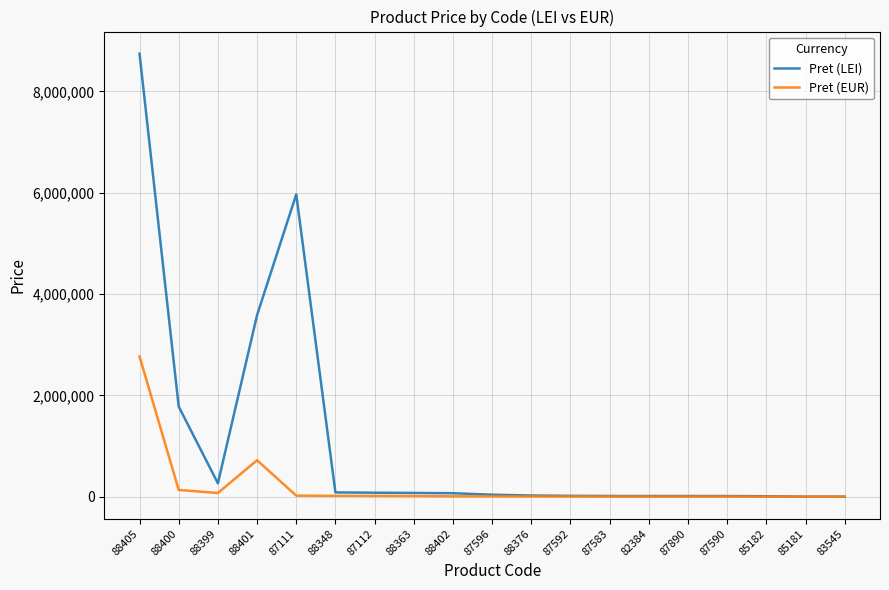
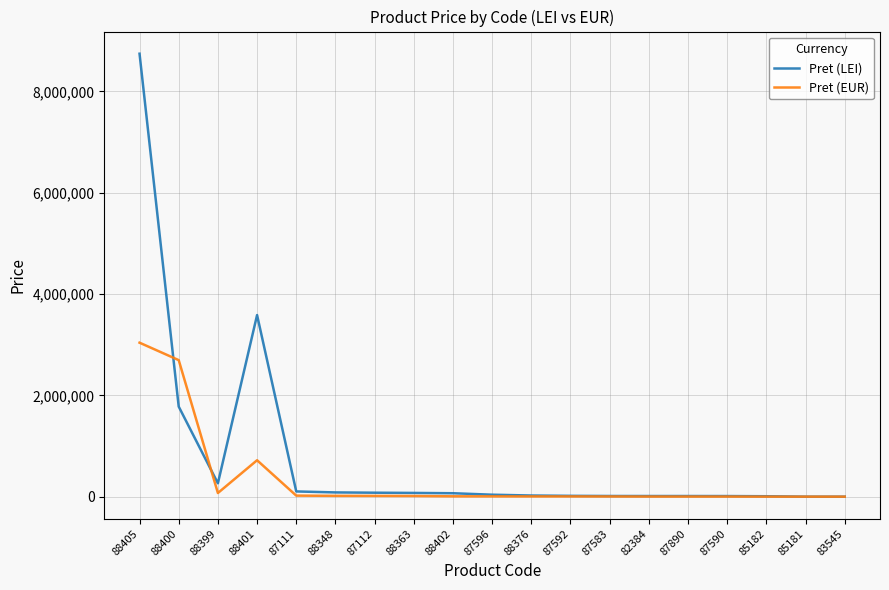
  {
    "Pret (LEI)": {
      "88405": "8,700,000",
      "88400": "1,800,000",
      "88399": "300,000",
      "88401": "3,600,000",
-     "87111": "6,000,000",
+     "87111": "100,000",
      "88348": "100,000",
      "87112": "100,000",
      "88363": "100,000",
      "88402": "100,000"
    },
    "Pret (EUR)": {
-     "88405": "2,800,000",
-     "88400": "100,000",
+     "88405": "3,000,000",
+     "88400": "2,700,000",
      "88399": "100,000",
      "88401": "700,000",
      "87111": "0",
      "88348": "0",
      "87112": "0",
      "88363": "0",
      "88402": "0"
    }
  }
